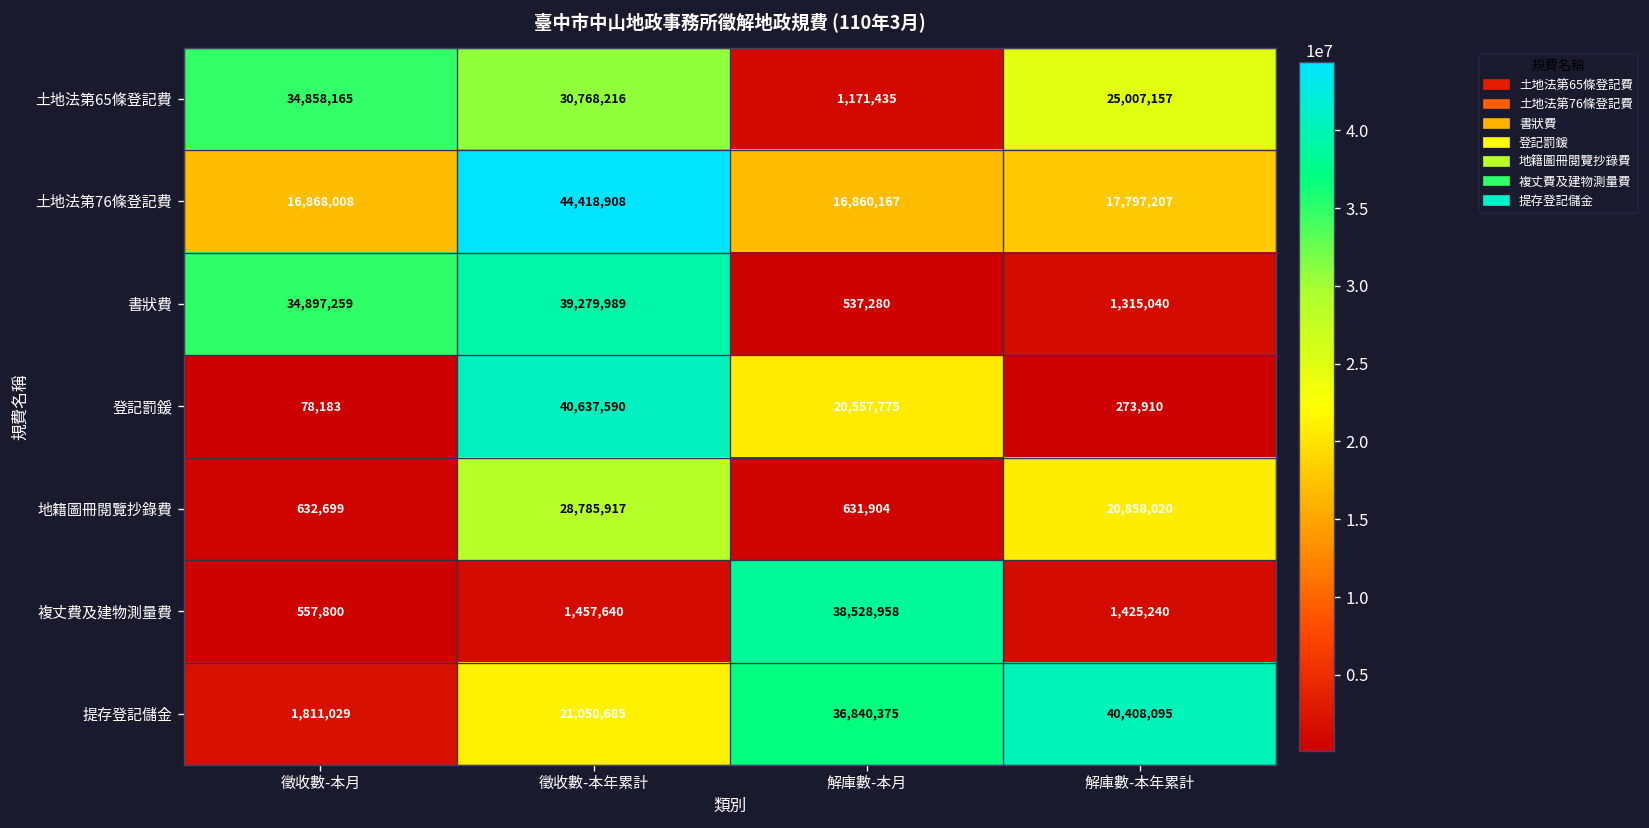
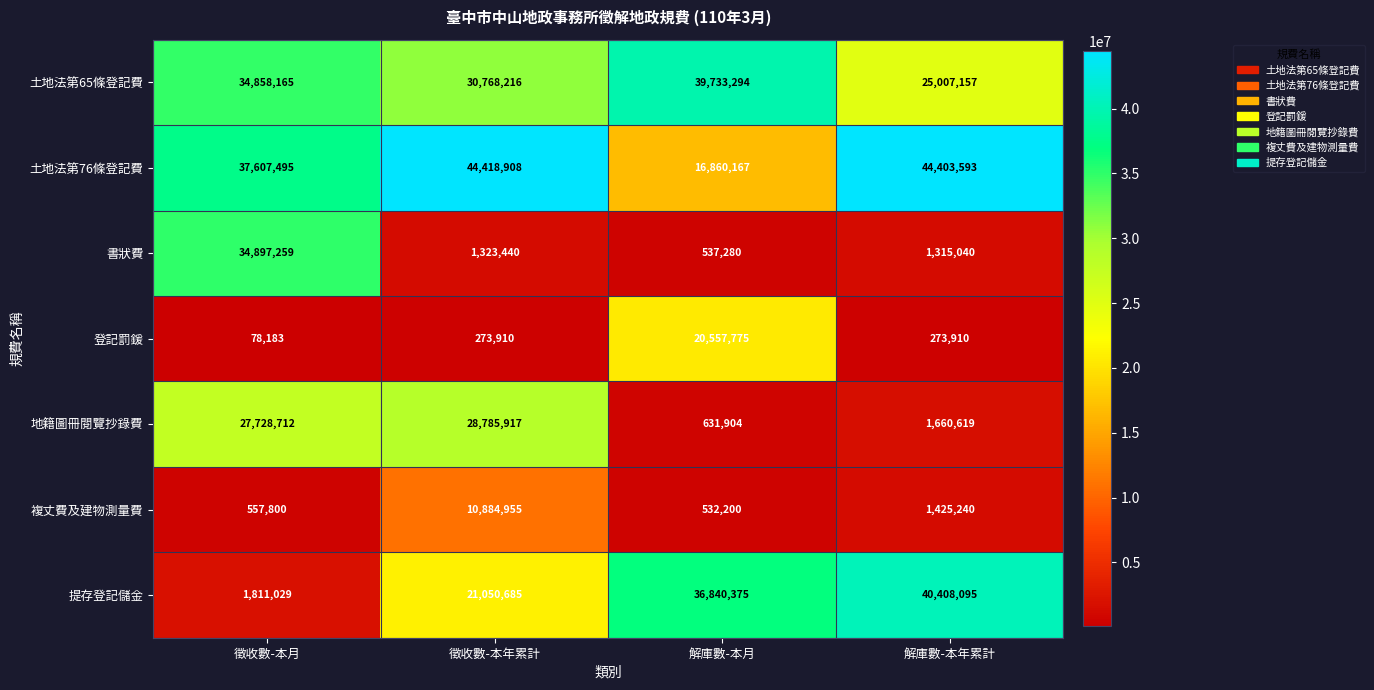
  {
    "土地法第65條登記費": {
      "徵收數-本月": "34,858,165",
      "徵收數-本年累計": "30,768,216",
-     "解庫數-本月": "1,171,435",
+     "解庫數-本月": "39,733,294",
      "解庫數-本年累計": "25,007,157"
    },
    "土地法第76條登記費": {
-     "徵收數-本月": "16,868,008",
+     "徵收數-本月": "37,607,495",
      "徵收數-本年累計": "44,418,908",
      "解庫數-本月": "16,860,167",
-     "解庫數-本年累計": "17,797,207"
+     "解庫數-本年累計": "44,403,593"
    },
    "書狀費": {
      "徵收數-本月": "34,897,259",
-     "徵收數-本年累計": "39,279,989",
+     "徵收數-本年累計": "1,323,440",
      "解庫數-本月": "537,280",
      "解庫數-本年累計": "1,315,040"
    },
    "登記罰鍰": {
      "徵收數-本月": "78,183",
-     "徵收數-本年累計": "40,637,590",
+     "徵收數-本年累計": "273,910",
      "解庫數-本月": "20,557,775",
      "解庫數-本年累計": "273,910"
    },
    "地籍圖冊閱覽抄錄費": {
-     "徵收數-本月": "632,699",
+     "徵收數-本月": "27,728,712",
      "徵收數-本年累計": "28,785,917",
      "解庫數-本月": "631,904",
-     "解庫數-本年累計": "20,858,020"
+     "解庫數-本年累計": "1,660,619"
    },
    "複丈費及建物測量費": {
      "徵收數-本月": "557,800",
-     "徵收數-本年累計": "1,457,640",
-     "解庫數-本月": "38,528,958",
+     "徵收數-本年累計": "10,884,955",
+     "解庫數-本月": "532,200",
      "解庫數-本年累計": "1,425,240"
    },
    "提存登記儲金": {
      "徵收數-本月": "1,811,029",
      "徵收數-本年累計": "21,050,685",
      "解庫數-本月": "36,840,375",
      "解庫數-本年累計": "40,408,095"
    }
  }
